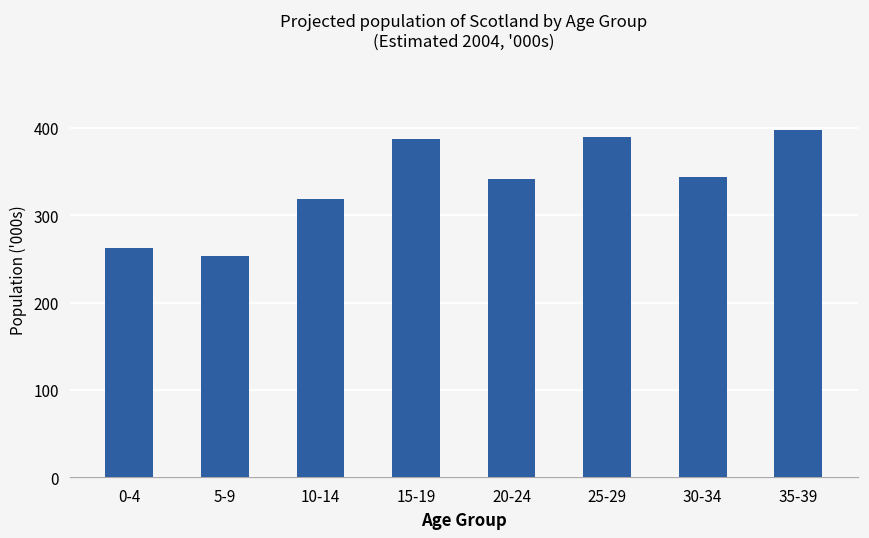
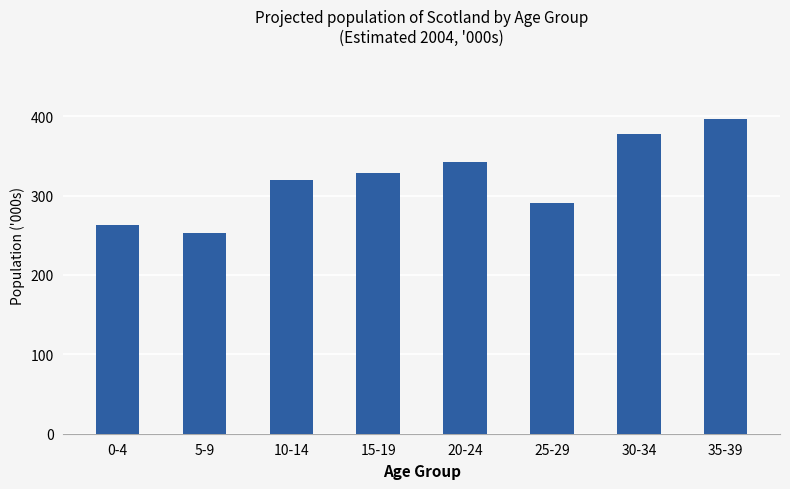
  {
    "0-4": 260,
    "5-9": 250,
    "10-14": 320,
-   "15-19": 390,
+   "15-19": 330,
    "20-24": 340,
-   "25-29": 390,
-   "30-34": 340,
+   "25-29": 290,
+   "30-34": 380,
    "35-39": 400
  }
